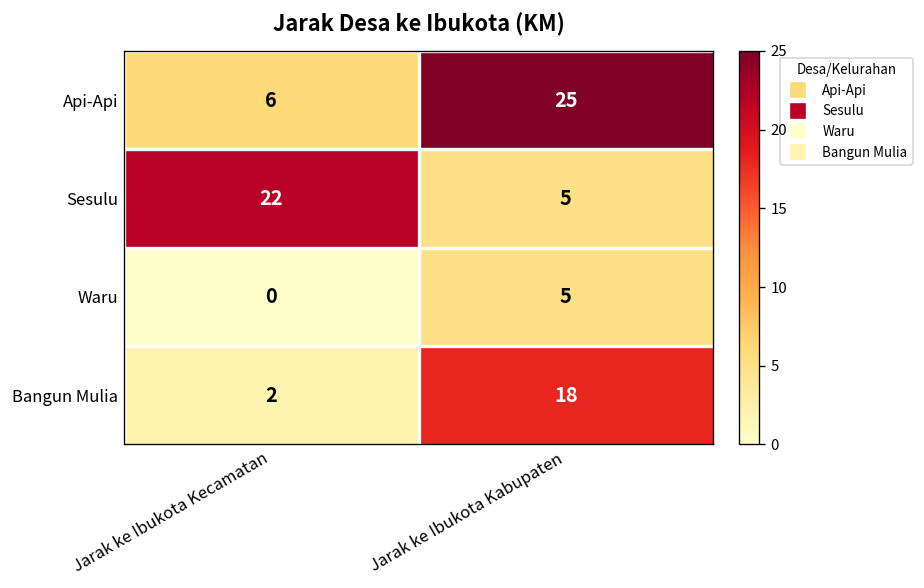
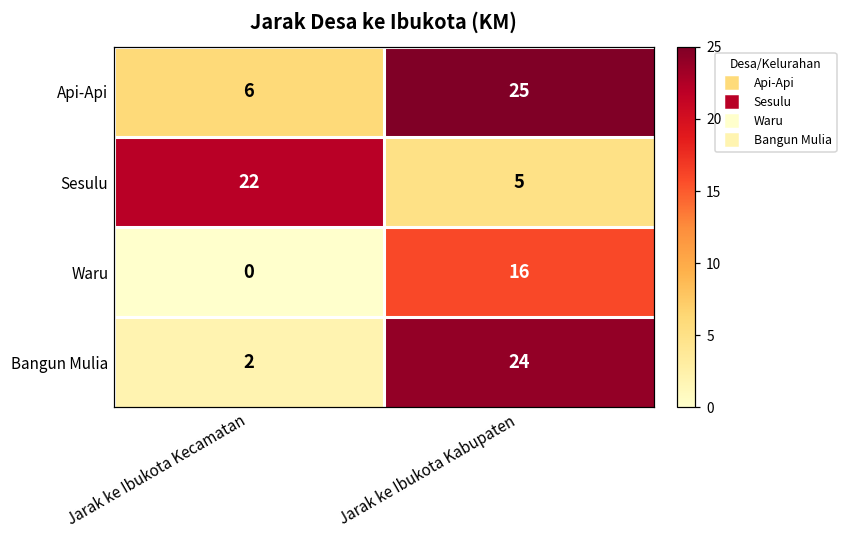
  {
    "Api-Api": {
      "Jarak ke Ibukota Kecamatan": 6,
      "Jarak ke Ibukota Kabupaten": 25
    },
    "Sesulu": {
      "Jarak ke Ibukota Kecamatan": 22,
      "Jarak ke Ibukota Kabupaten": 5
    },
    "Waru": {
      "Jarak ke Ibukota Kecamatan": 0,
-     "Jarak ke Ibukota Kabupaten": 5
+     "Jarak ke Ibukota Kabupaten": 16
    },
    "Bangun Mulia": {
      "Jarak ke Ibukota Kecamatan": 2,
-     "Jarak ke Ibukota Kabupaten": 18
+     "Jarak ke Ibukota Kabupaten": 24
    }
  }
